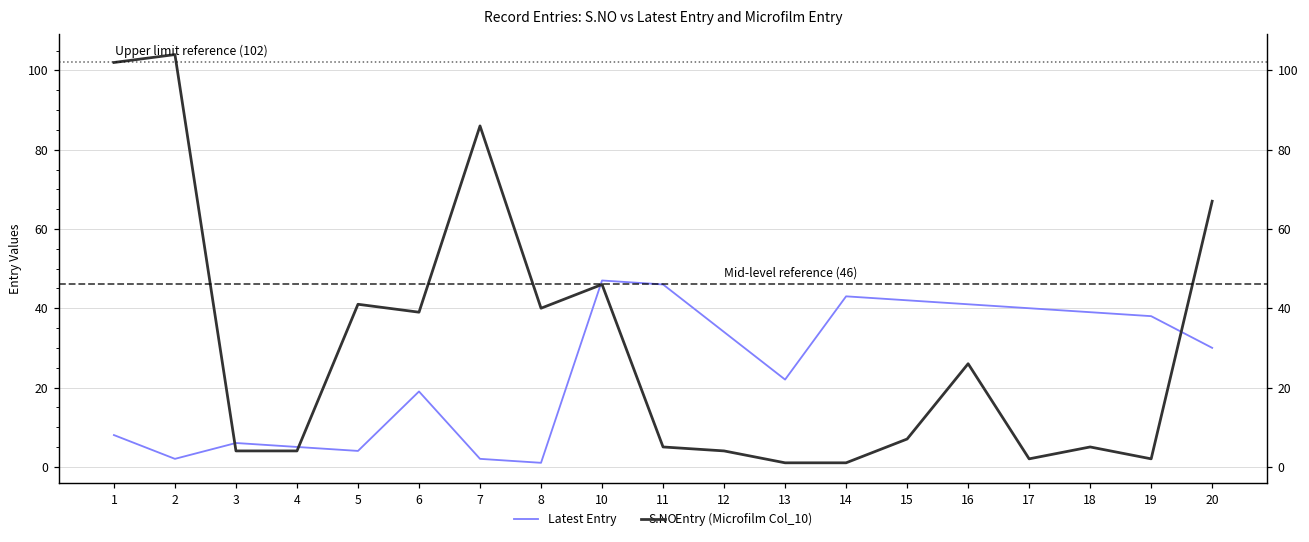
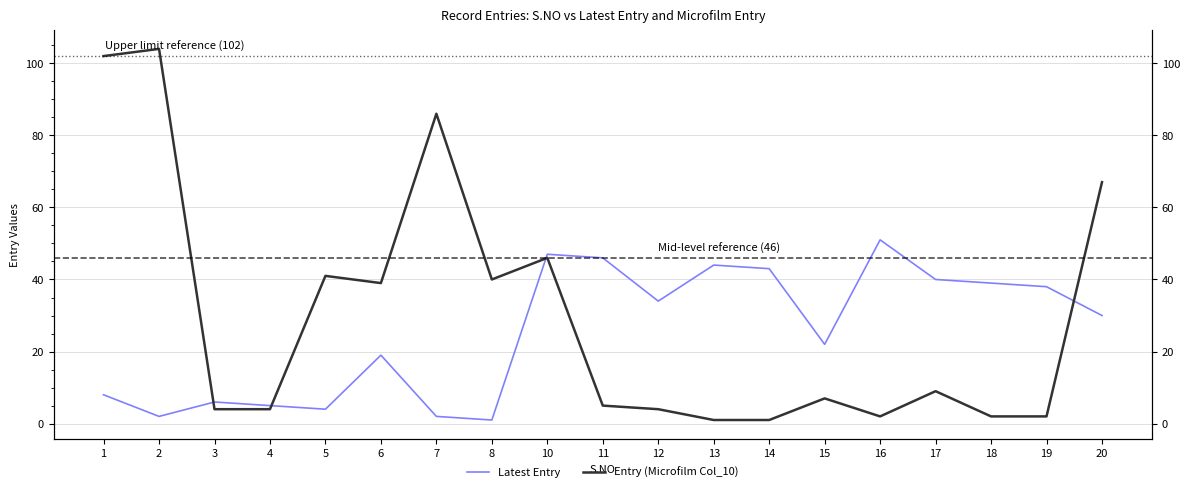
  {
    "Latest Entry": {
      "1": 8,
      "2": 2,
      "3": 6,
      "4": 5,
      "5": 4,
      "6": 19,
      "7": 2,
      "8": 1,
      "10": 47,
      "11": 46,
      "12": 34,
-     "13": 22,
+     "13": 44,
      "14": 43,
-     "15": 42,
-     "16": 41,
+     "15": 22,
+     "16": 51,
      "17": 40,
      "18": 39,
      "19": 38,
      "20": 30
    },
    "Entry (Microfilm Col_10)": {
      "1": 102,
      "3": 4,
      "4": 4,
      "5": 41,
      "6": 39,
      "7": 86,
      "8": 40,
      "10": 46,
      "11": 5,
      "12": 4,
      "13": 1,
      "14": 1,
      "15": 7,
-     "16": 26,
-     "17": 2,
-     "18": 5,
+     "16": 2,
+     "17": 9,
+     "18": 2,
      "19": 2,
      "20": 67
    }
  }
